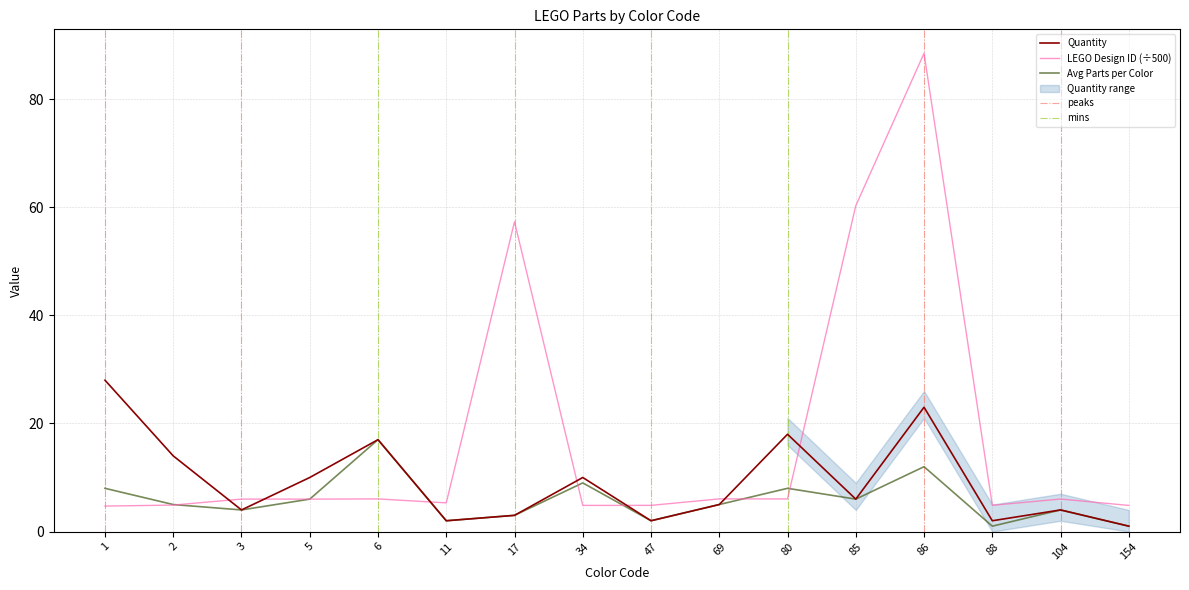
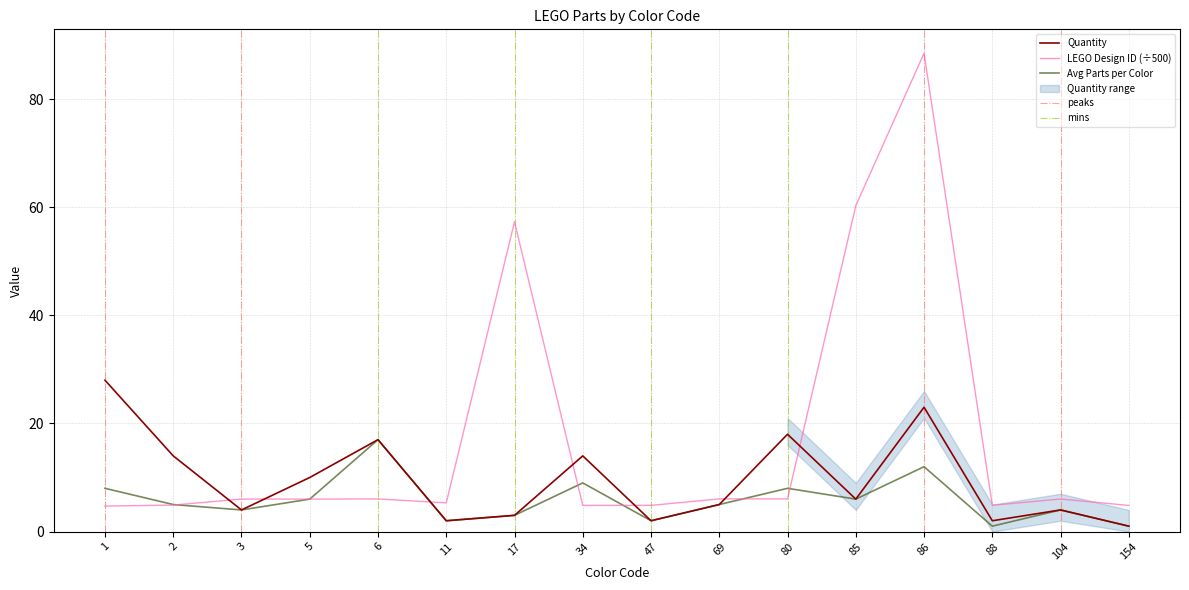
  {
    "Quantity": {
      "1": 28,
      "2": 14,
      "5": 10,
-     "34": 10,
+     "34": 14,
      "80": 18,
      "86": 23,
      "88": 2
    },
    "Quantity range": {
      "154": 4
    },
    "LEGO Design ID (÷500)": {
      "1": 5,
      "3": 6,
      "6": 6,
      "11": 5,
      "17": 57,
      "34": 5,
      "47": 5,
      "69": 6,
      "80": 6,
      "85": 60,
      "86": 88,
      "104": 6,
      "154": 5
    },
    "Avg Parts per Color": {
      "1": 8,
      "34": 9,
      "80": 8,
      "86": 12,
      "88": 1
    }
  }
